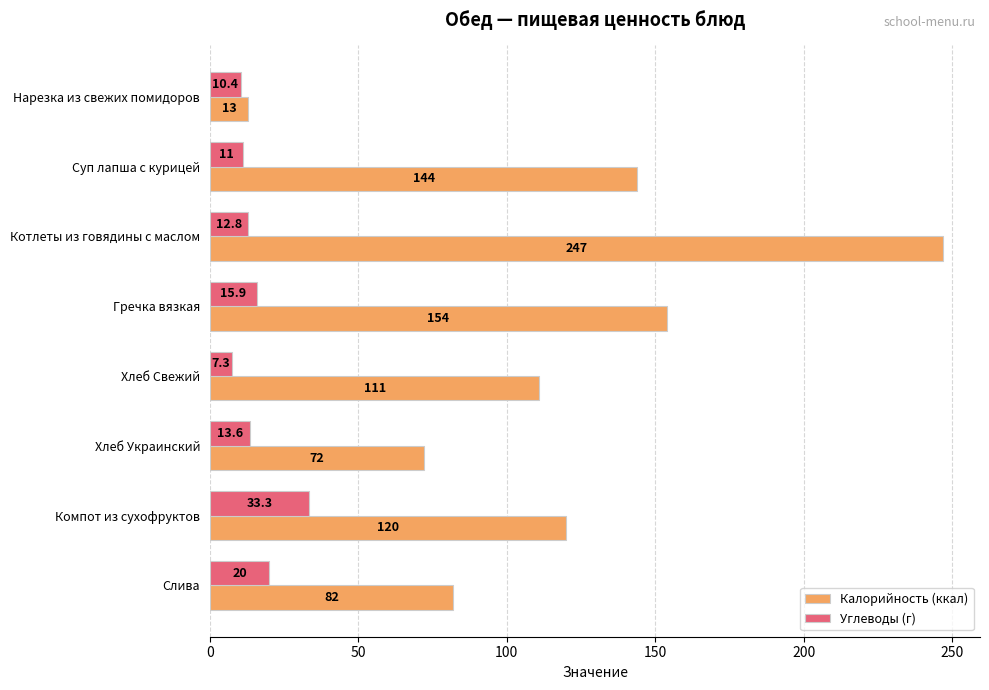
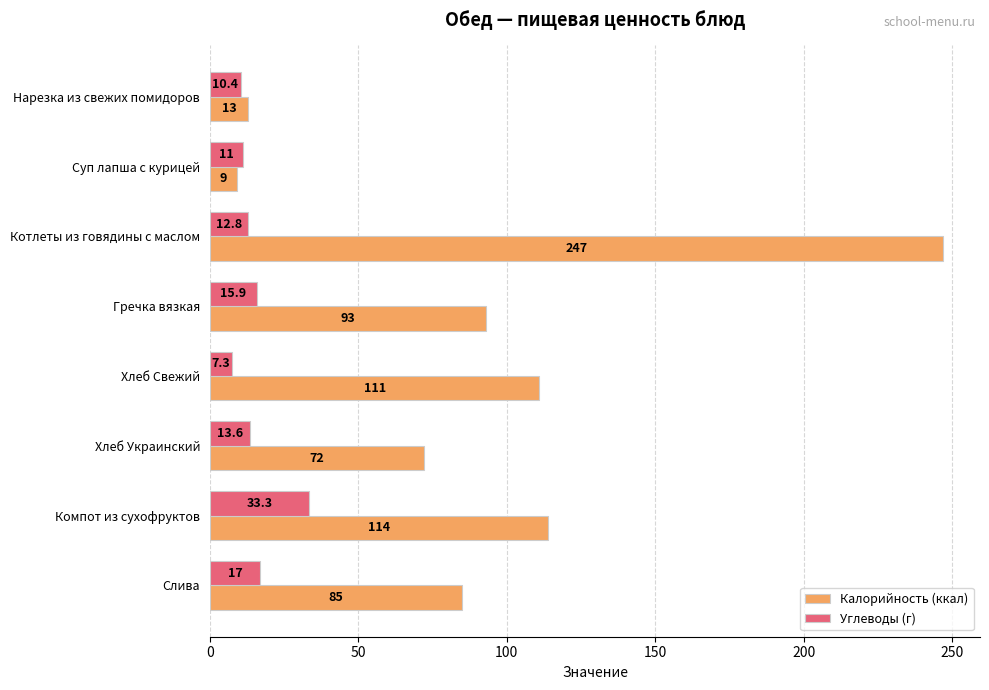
  {
    "Калорийность (ккал)": {
      "Нарезка из свежих помидоров": 13,
-     "Суп лапша с курицей": 144,
+     "Суп лапша с курицей": 9,
      "Котлеты из говядины с маслом": 247,
-     "Гречка вязкая": 154,
+     "Гречка вязкая": 93,
      "Хлеб Свежий": 111,
      "Хлеб Украинский": 72,
-     "Компот из сухофруктов": 120,
-     "Слива": 82
+     "Компот из сухофруктов": 114,
+     "Слива": 85
    },
    "Углеводы (г)": {
      "Нарезка из свежих помидоров": 10.4,
      "Суп лапша с курицей": 11,
      "Котлеты из говядины с маслом": 12.8,
      "Гречка вязкая": 15.9,
      "Хлеб Свежий": 7.3,
      "Хлеб Украинский": 13.6,
      "Компот из сухофруктов": 33.3,
-     "Слива": 20
+     "Слива": 17
    }
  }
